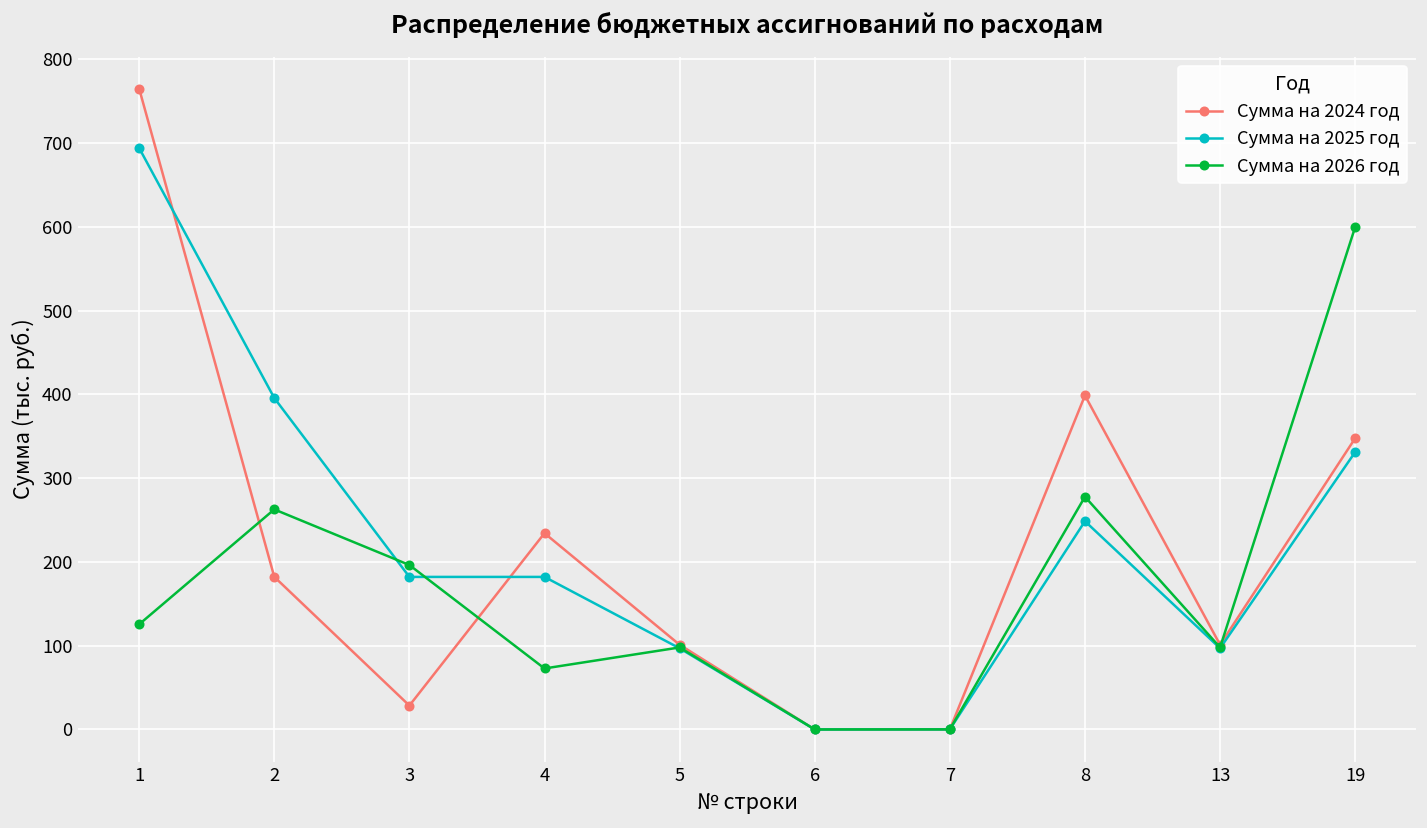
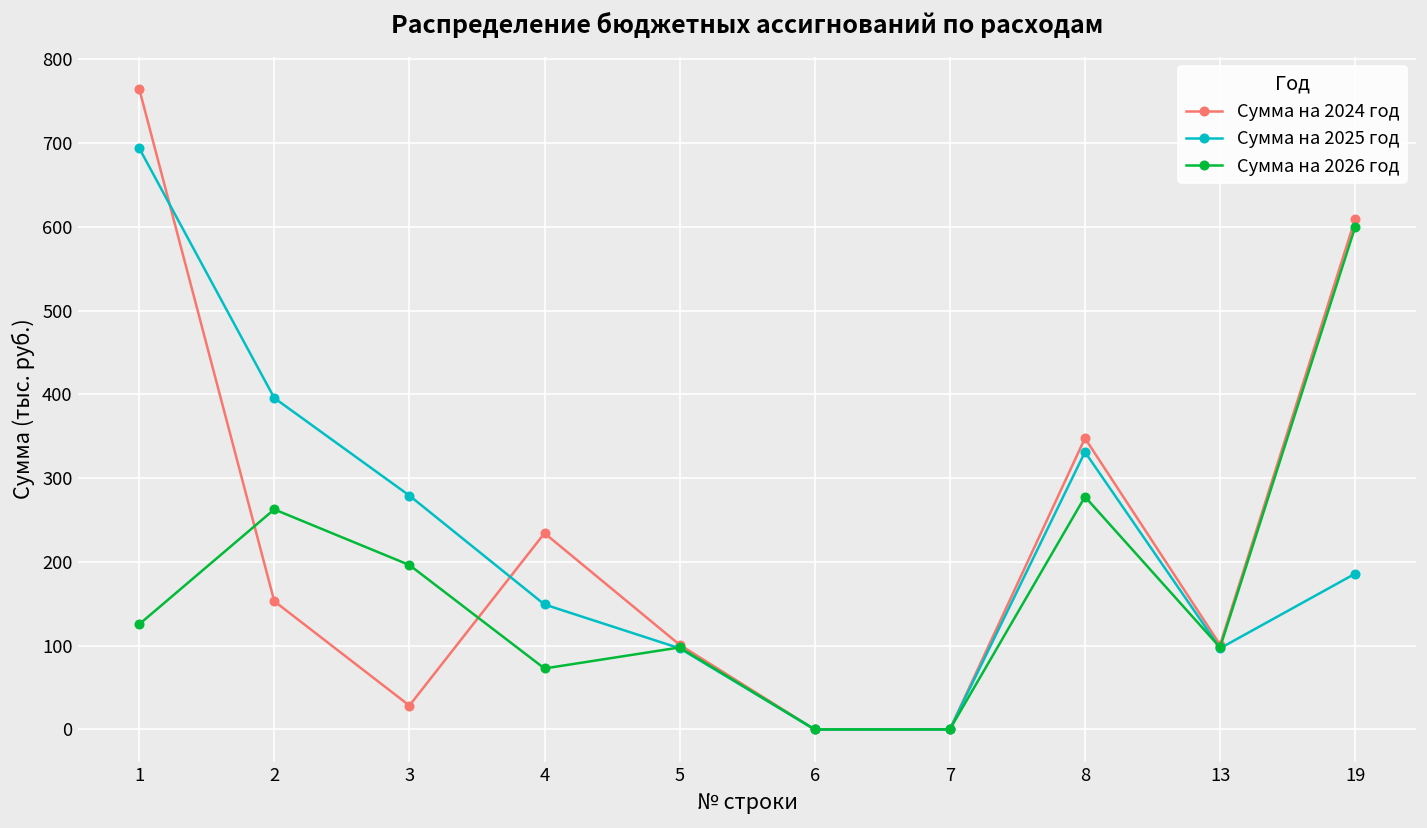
  {
    "Сумма на 2024 год": {
      "1": 770,
-     "2": 180,
+     "2": 150,
      "3": 30,
      "4": 230,
-     "8": 400,
-     "19": 350
+     "8": 350,
+     "19": 610
    },
    "Сумма на 2025 год": {
      "1": 690,
      "2": 400,
-     "3": 180,
-     "4": 180,
-     "8": 250,
-     "19": 330
+     "3": 280,
+     "4": 150,
+     "8": 330,
+     "19": 190
    },
    "Сумма на 2026 год": {
      "1": 130,
      "2": 260,
      "3": 200,
      "4": 70,
      "8": 280,
      "19": 600
    }
  }
